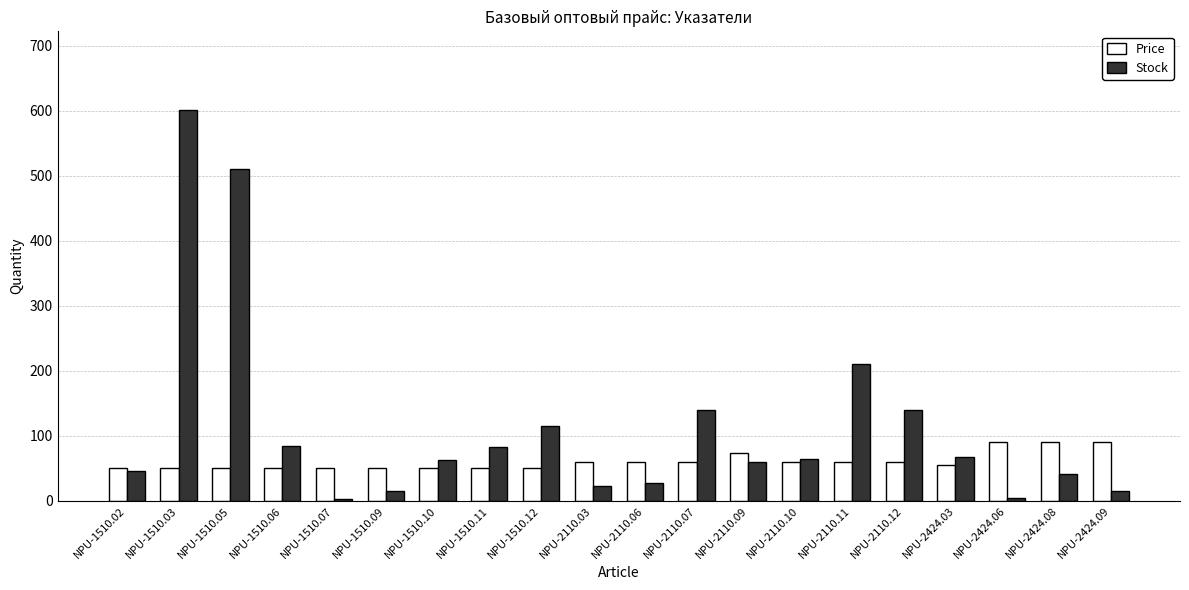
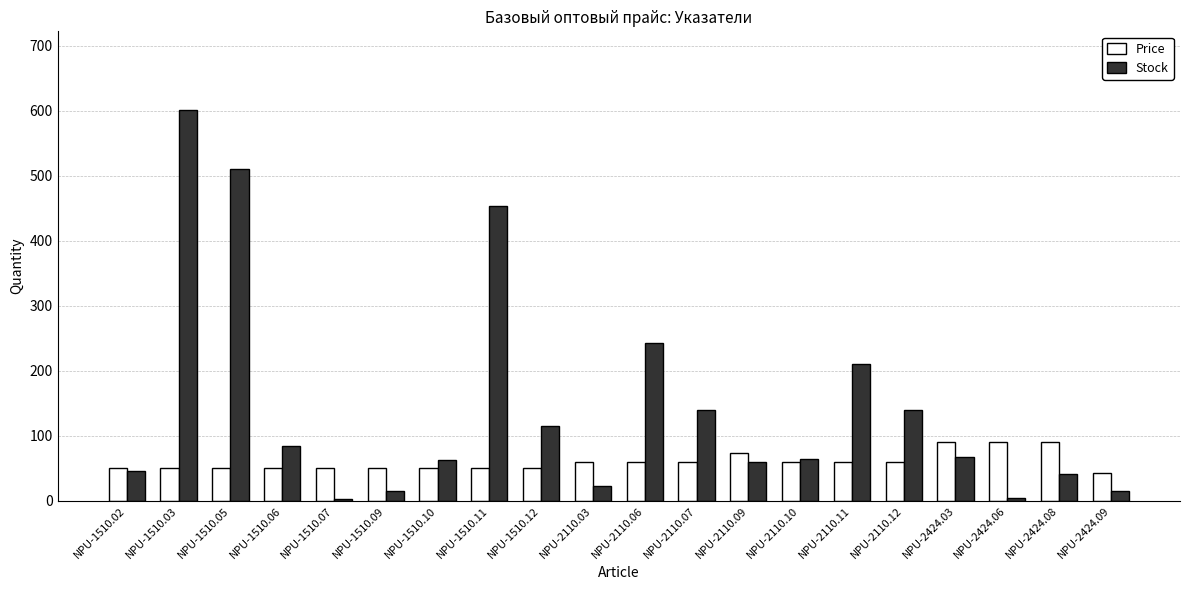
  {
    "Price": {
      "NPU-1510.02": 50,
      "NPU-1510.03": 50,
      "NPU-1510.05": 50,
      "NPU-1510.06": 50,
      "NPU-1510.07": 50,
      "NPU-1510.09": 50,
      "NPU-1510.10": 50,
      "NPU-1510.11": 50,
      "NPU-1510.12": 50,
      "NPU-2110.03": 60,
      "NPU-2110.06": 60,
      "NPU-2110.07": 60,
      "NPU-2110.09": 70,
      "NPU-2110.10": 60,
      "NPU-2110.11": 60,
      "NPU-2110.12": 60,
-     "NPU-2424.03": 60,
+     "NPU-2424.03": 90,
      "NPU-2424.06": 90,
      "NPU-2424.08": 90,
-     "NPU-2424.09": 90
+     "NPU-2424.09": 40
    },
    "Stock": {
      "NPU-1510.02": 50,
      "NPU-1510.03": 600,
      "NPU-1510.05": 510,
      "NPU-1510.06": 90,
      "NPU-1510.09": 20,
      "NPU-1510.10": 60,
-     "NPU-1510.11": 80,
+     "NPU-1510.11": 450,
      "NPU-1510.12": 120,
      "NPU-2110.03": 20,
-     "NPU-2110.06": 30,
+     "NPU-2110.06": 240,
      "NPU-2110.07": 140,
      "NPU-2110.09": 60,
      "NPU-2110.10": 70,
      "NPU-2110.11": 210,
      "NPU-2110.12": 140,
      "NPU-2424.03": 70,
      "NPU-2424.06": 10,
      "NPU-2424.08": 40,
      "NPU-2424.09": 20
    }
  }
